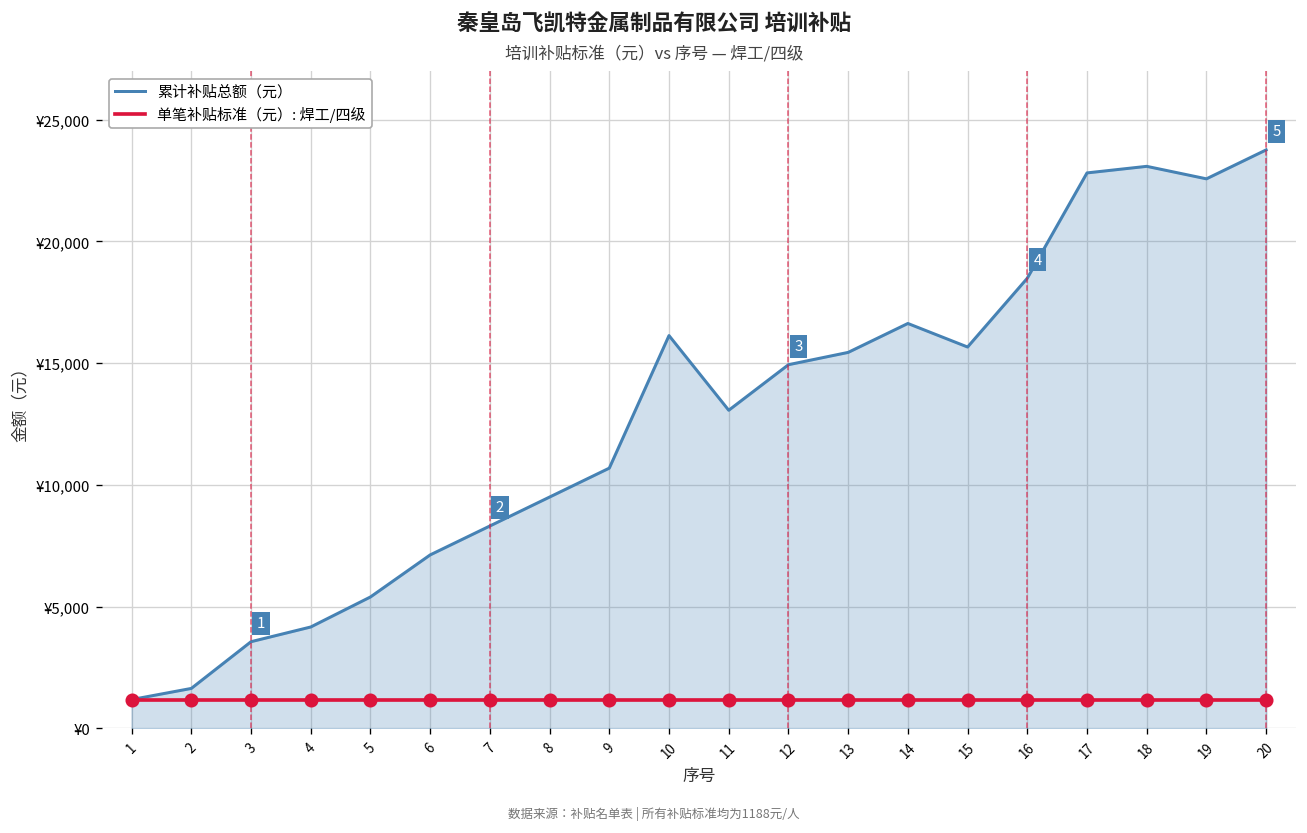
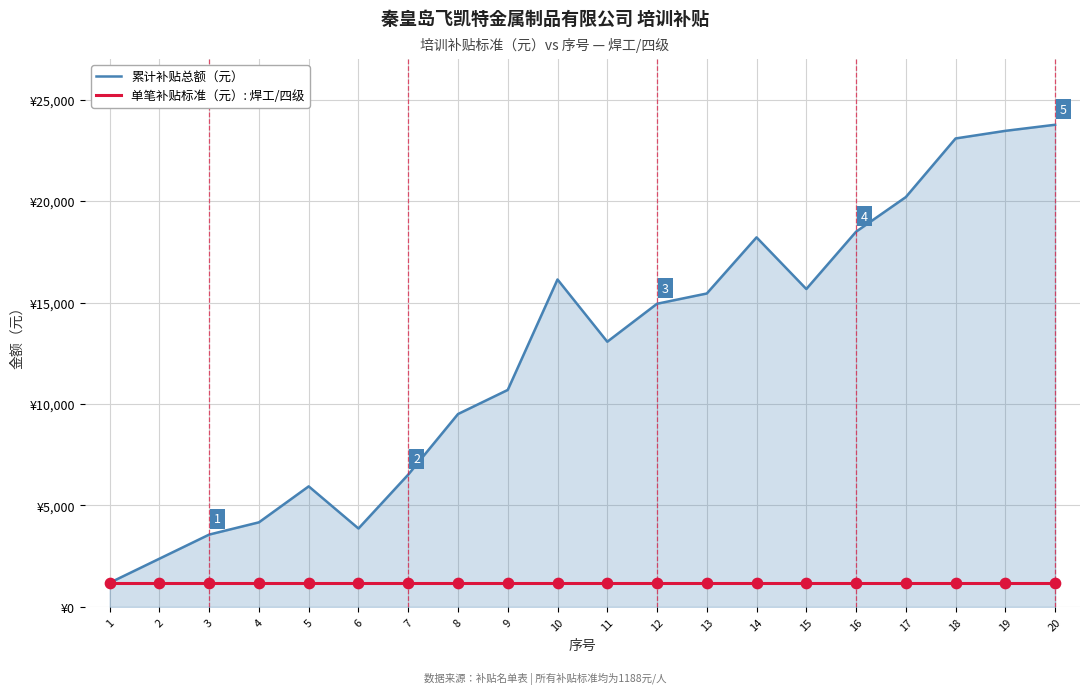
  {
    "累计补贴总额（元）": {
-     "2": "¥1,600",
+     "2": "¥2,400",
      "4": "¥4,200",
-     "5": "¥5,400",
-     "6": "¥7,100",
-     "7": "¥8,300",
+     "5": "¥5,900",
+     "6": "¥3,900",
+     "7": "¥6,500",
      "8": "¥9,500",
      "9": "¥10,700",
      "10": "¥16,100",
      "11": "¥13,100",
      "13": "¥15,400",
-     "14": "¥16,600",
+     "14": "¥18,200",
      "15": "¥15,700",
-     "17": "¥22,800",
+     "17": "¥20,200",
      "18": "¥23,100",
-     "19": "¥22,600"
+     "19": "¥23,500"
    },
    "单笔补贴标准（元）: 焊工/四级": {
      "2": "¥1,200",
      "3": "¥1,200",
      "4": "¥1,200",
      "5": "¥1,200",
      "6": "¥1,200",
      "7": "¥1,200",
      "8": "¥1,200",
      "9": "¥1,200",
      "10": "¥1,200",
      "11": "¥1,200",
      "12": "¥1,200",
      "13": "¥1,200",
      "14": "¥1,200",
      "15": "¥1,200",
      "16": "¥1,200",
      "17": "¥1,200",
      "18": "¥1,200",
      "19": "¥1,200",
      "20": "¥1,200"
    }
  }
